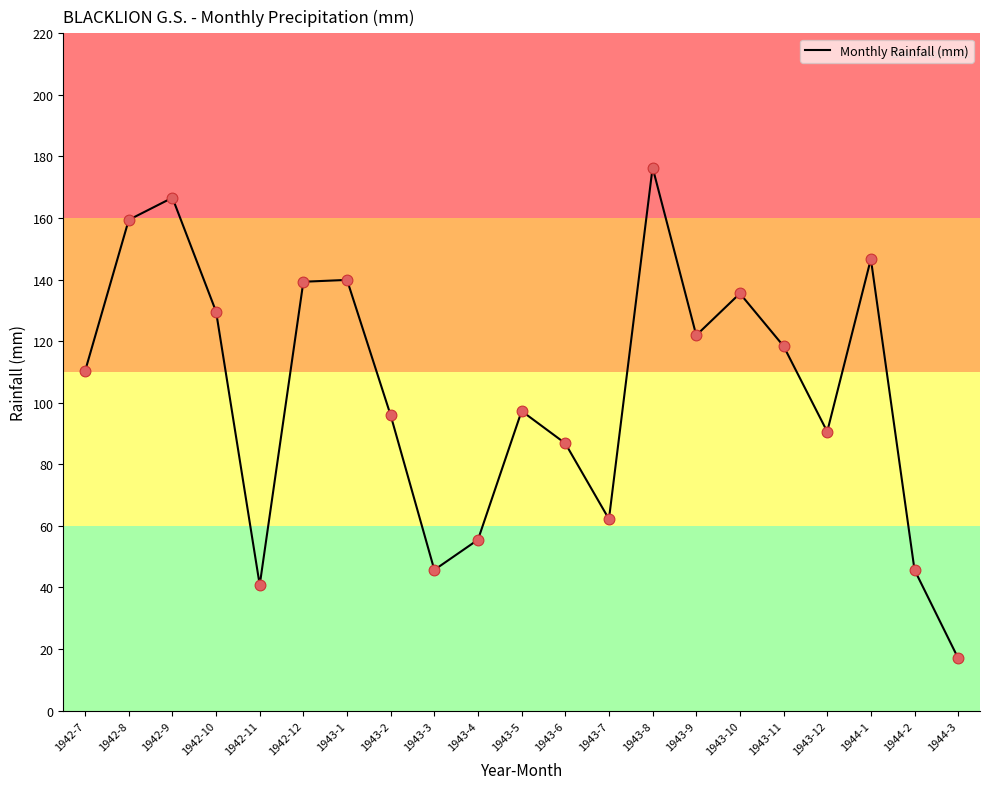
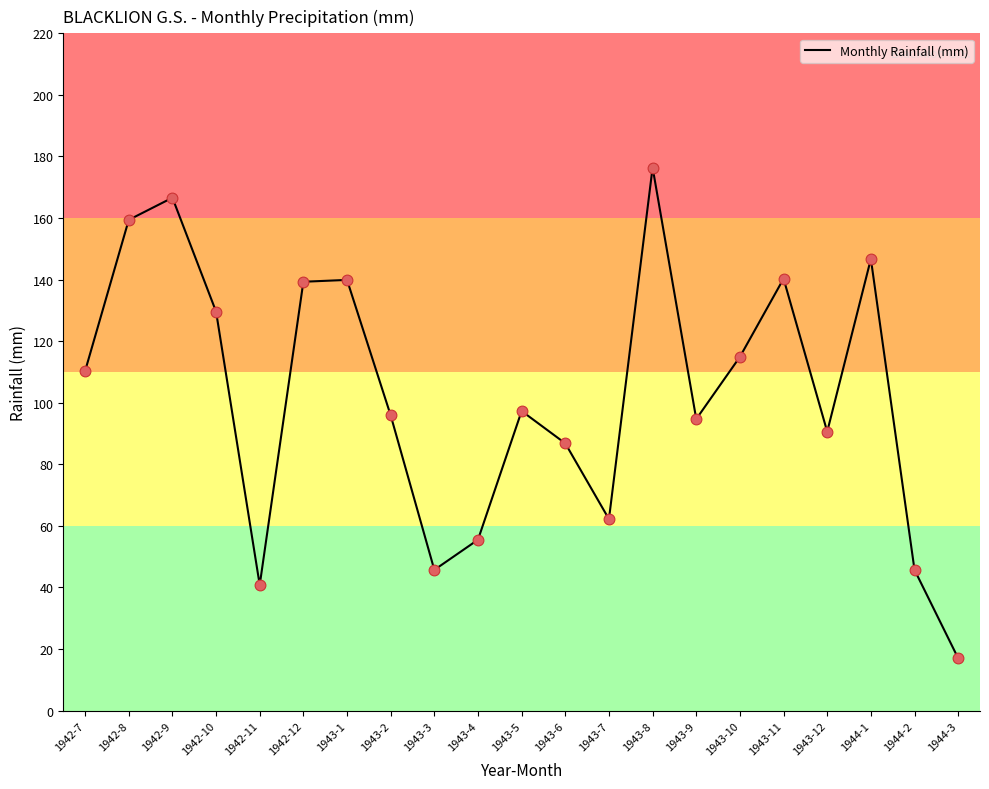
  {
    "1942-7": 110,
    "1942-8": 159,
    "1942-9": 167,
    "1942-10": 130,
    "1942-11": 41,
    "1942-12": 139,
    "1943-1": 140,
    "1943-2": 96,
    "1943-3": 46,
    "1943-4": 56,
    "1943-5": 97,
    "1943-6": 87,
    "1943-7": 62,
    "1943-8": 176,
-   "1943-9": 122,
-   "1943-10": 136,
-   "1943-11": 118,
+   "1943-9": 95,
+   "1943-10": 115,
+   "1943-11": 140,
    "1943-12": 91,
    "1944-1": 147,
    "1944-2": 46,
    "1944-3": 17
  }
